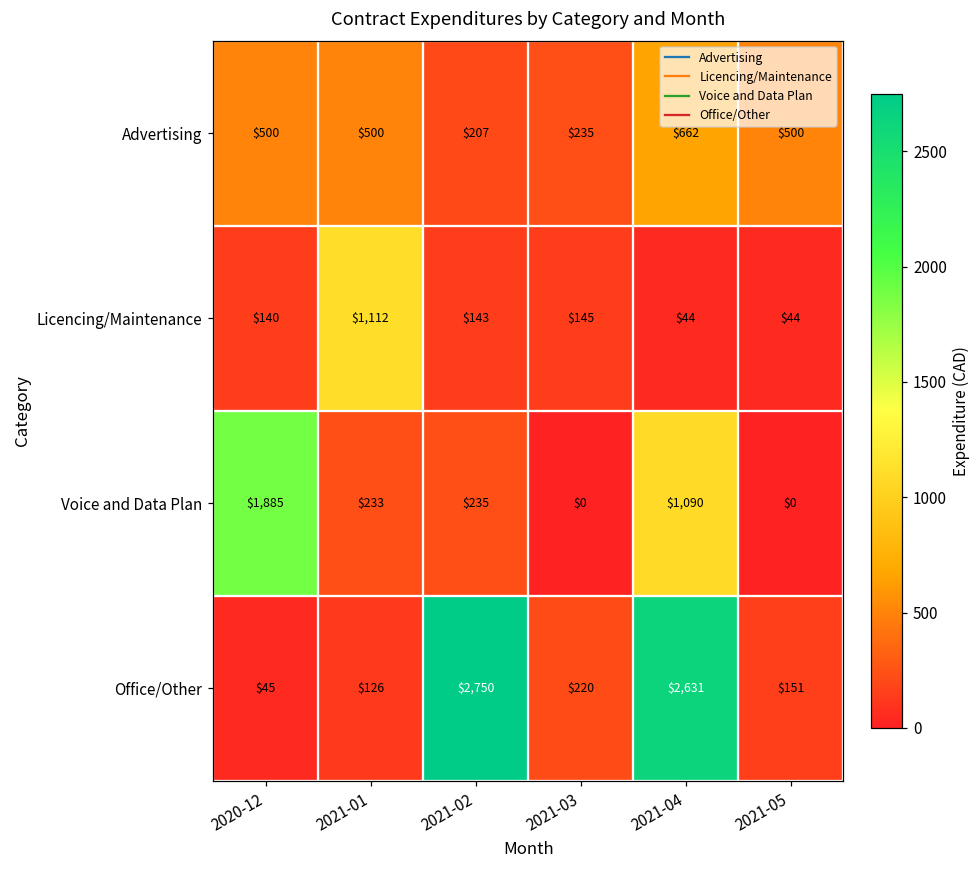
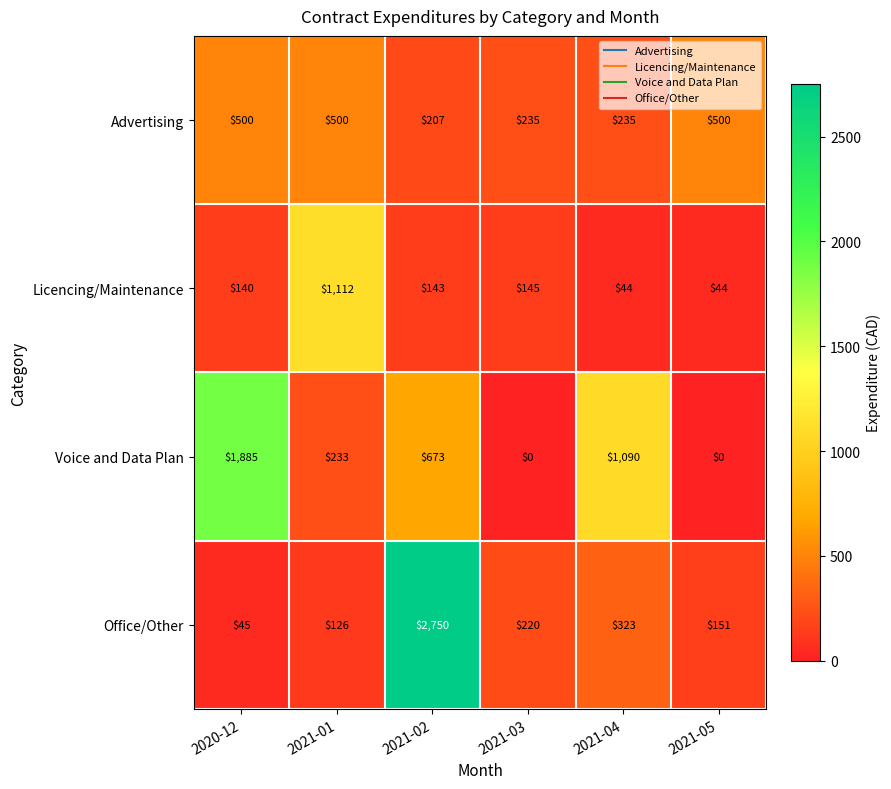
  {
    "Advertising": {
      "2020-12": "$500",
      "2021-01": "$500",
      "2021-02": "$207",
      "2021-03": "$235",
-     "2021-04": "$662",
+     "2021-04": "$235",
      "2021-05": "$500"
    },
    "Licencing/Maintenance": {
      "2020-12": "$140",
      "2021-01": "$1,112",
      "2021-02": "$143",
      "2021-03": "$145",
      "2021-04": "$44",
      "2021-05": "$44"
    },
    "Voice and Data Plan": {
      "2020-12": "$1,885",
      "2021-01": "$233",
-     "2021-02": "$235",
+     "2021-02": "$673",
      "2021-03": "$0",
      "2021-04": "$1,090",
      "2021-05": "$0"
    },
    "Office/Other": {
      "2020-12": "$45",
      "2021-01": "$126",
      "2021-02": "$2,750",
      "2021-03": "$220",
-     "2021-04": "$2,631",
+     "2021-04": "$323",
      "2021-05": "$151"
    }
  }
